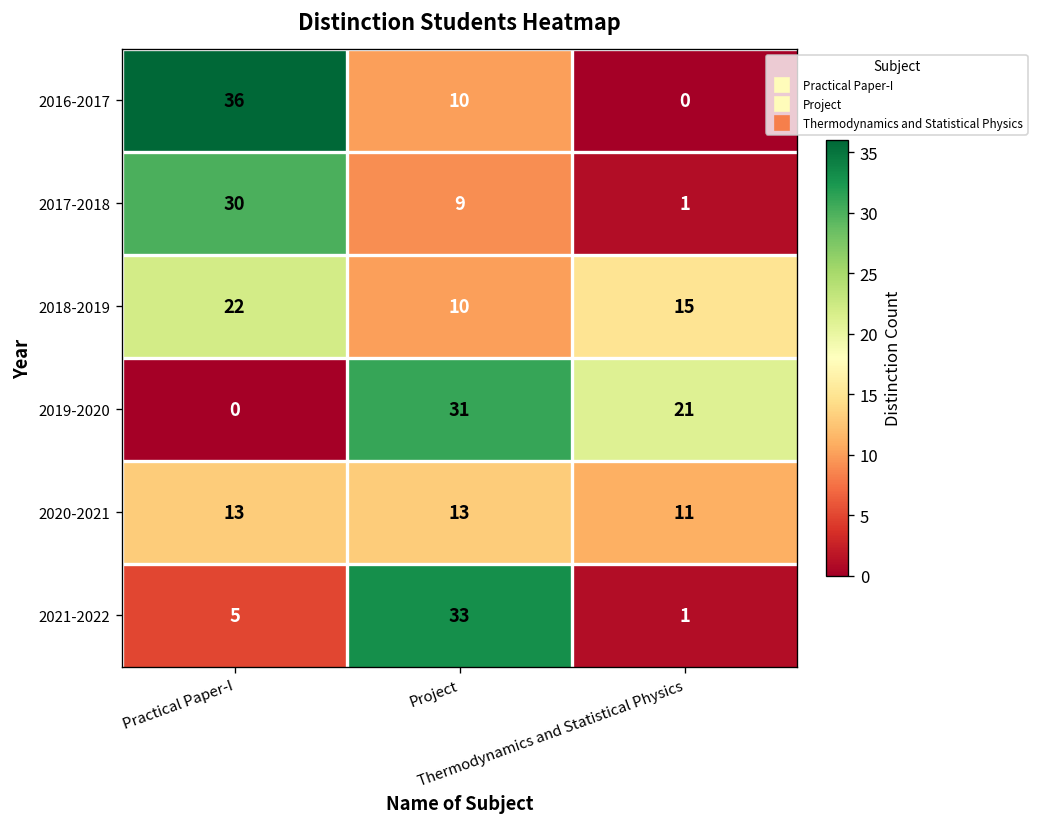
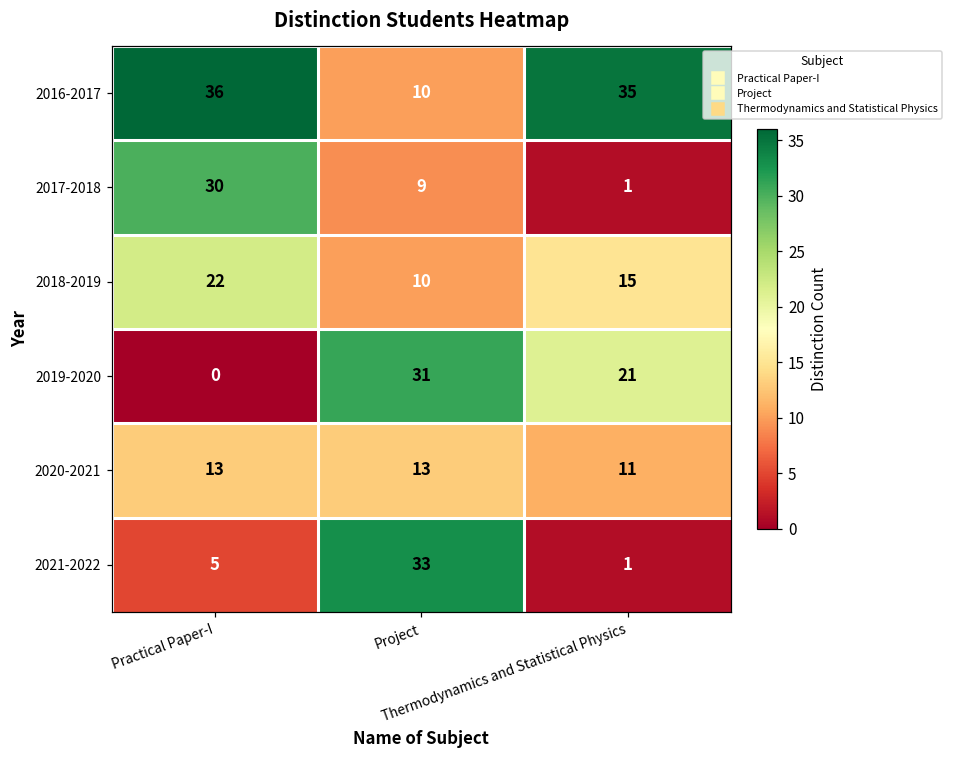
  {
    "2016-2017": {
      "Practical Paper-I": 36,
      "Project": 10,
-     "Thermodynamics and Statistical Physics": 0
+     "Thermodynamics and Statistical Physics": 35
    },
    "2017-2018": {
      "Practical Paper-I": 30,
      "Project": 9,
      "Thermodynamics and Statistical Physics": 1
    },
    "2018-2019": {
      "Practical Paper-I": 22,
      "Project": 10,
      "Thermodynamics and Statistical Physics": 15
    },
    "2019-2020": {
      "Practical Paper-I": 0,
      "Project": 31,
      "Thermodynamics and Statistical Physics": 21
    },
    "2020-2021": {
      "Practical Paper-I": 13,
      "Project": 13,
      "Thermodynamics and Statistical Physics": 11
    },
    "2021-2022": {
      "Practical Paper-I": 5,
      "Project": 33,
      "Thermodynamics and Statistical Physics": 1
    }
  }
